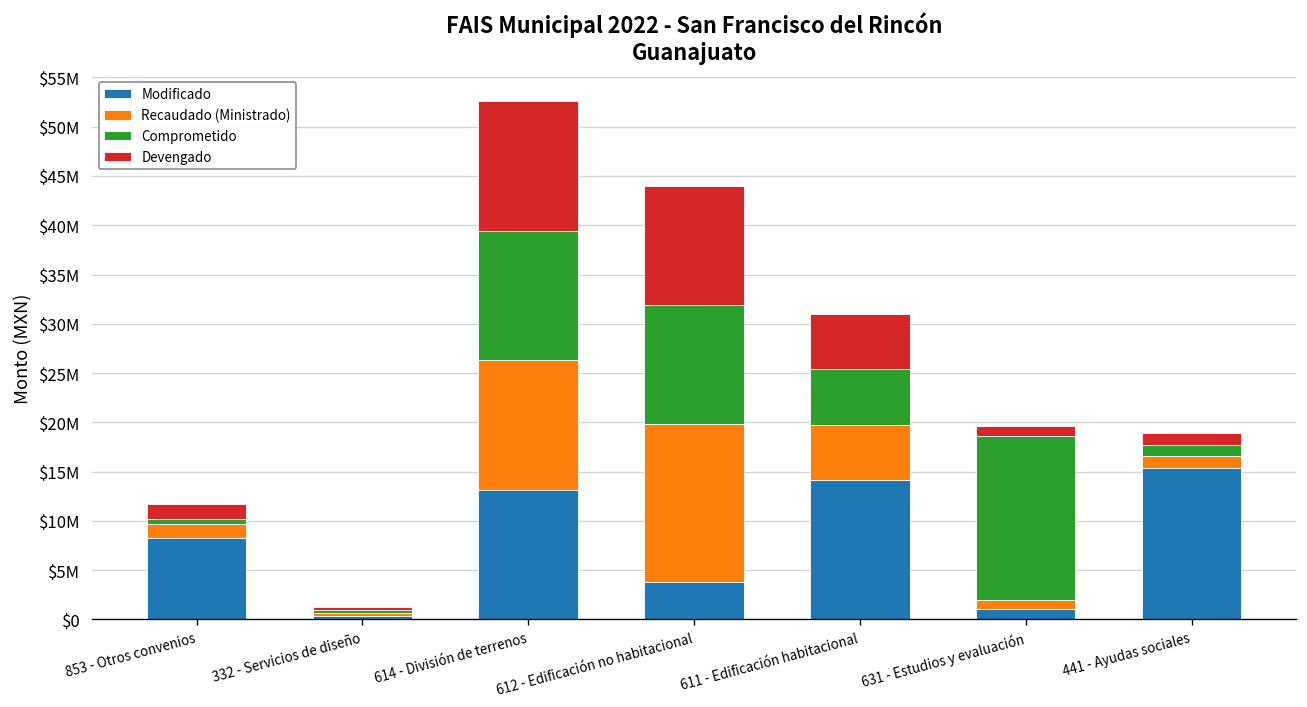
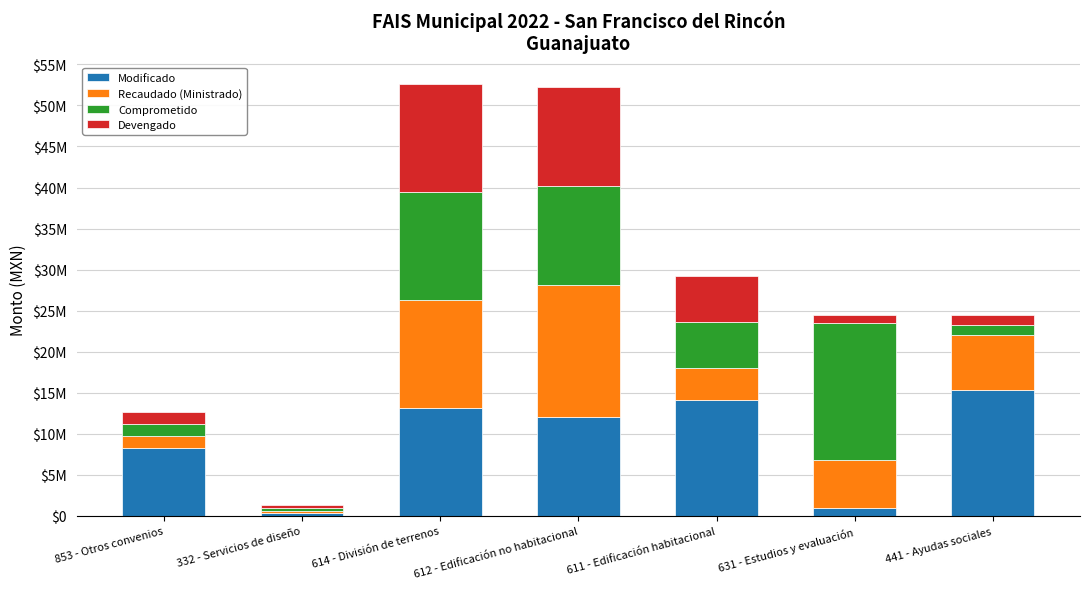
  {
    "Modificado": {
      "853 - Otros convenios": "$8000000",
      "332 - Servicios de diseño": "$0",
      "614 - División de terrenos": "$13000000",
-     "612 - Edificación no habitacional": "$4000000",
+     "612 - Edificación no habitacional": "$12000000",
      "611 - Edificación habitacional": "$14000000",
      "631 - Estudios y evaluación": "$1000000",
      "441 - Ayudas sociales": "$15000000"
    },
    "Recaudado (Ministrado)": {
      "853 - Otros convenios": "$1000000",
      "332 - Servicios de diseño": "$0",
      "614 - División de terrenos": "$13000000",
      "612 - Edificación no habitacional": "$16000000",
-     "611 - Edificación habitacional": "$6000000",
-     "631 - Estudios y evaluación": "$1000000",
-     "441 - Ayudas sociales": "$1000000"
+     "611 - Edificación habitacional": "$4000000",
+     "631 - Estudios y evaluación": "$6000000",
+     "441 - Ayudas sociales": "$7000000"
    },
    "Comprometido": {
-     "853 - Otros convenios": "$500000",
+     "853 - Otros convenios": "$1500000",
      "332 - Servicios de diseño": "$0",
      "614 - División de terrenos": "$13000000",
      "612 - Edificación no habitacional": "$12000000",
      "611 - Edificación habitacional": "$6000000",
      "631 - Estudios y evaluación": "$17000000",
      "441 - Ayudas sociales": "$1000000"
    },
    "Devengado": {
      "853 - Otros convenios": "$1000000",
      "332 - Servicios de diseño": "$0",
      "614 - División de terrenos": "$13000000",
      "612 - Edificación no habitacional": "$12000000",
      "611 - Edificación habitacional": "$6000000",
      "631 - Estudios y evaluación": "$1000000",
      "441 - Ayudas sociales": "$1000000"
    }
  }
